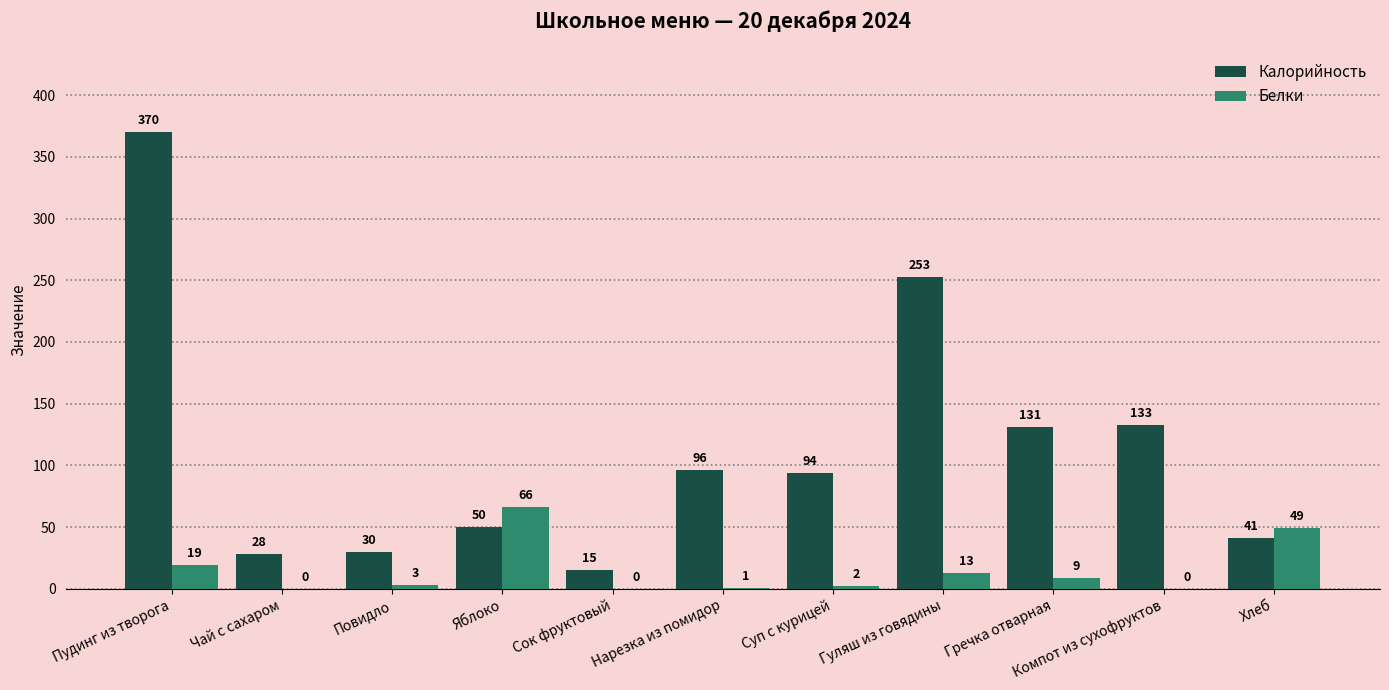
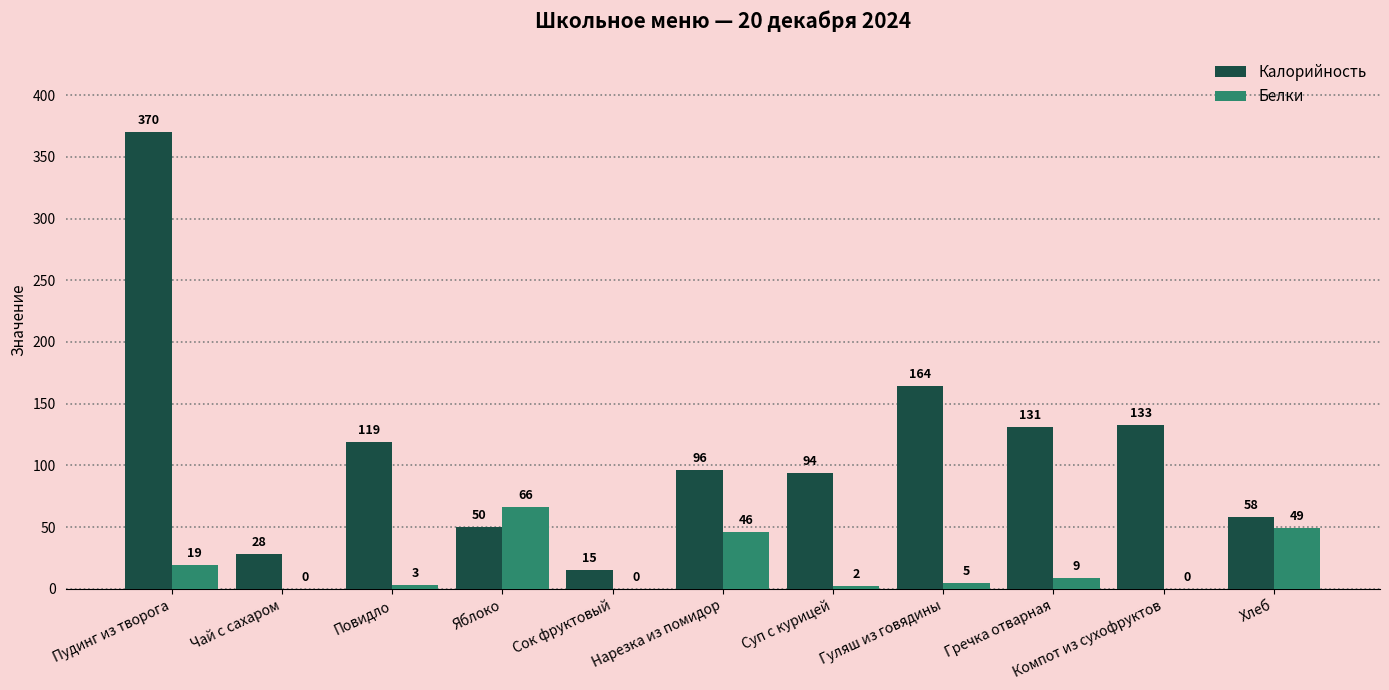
  {
    "Калорийность": {
      "Пудинг из творога": 370,
      "Чай с сахаром": 28,
-     "Повидло": 30,
+     "Повидло": 119,
      "Яблоко": 50,
      "Сок фруктовый": 15,
      "Нарезка из помидор": 96,
      "Суп с курицей": 94,
-     "Гуляш из говядины": 253,
+     "Гуляш из говядины": 164,
      "Гречка отварная": 131,
      "Компот из сухофруктов": 133,
-     "Хлеб": 41
+     "Хлеб": 58
    },
    "Белки": {
      "Пудинг из творога": 19,
      "Чай с сахаром": 0,
      "Повидло": 3,
      "Яблоко": 66,
      "Сок фруктовый": 0,
-     "Нарезка из помидор": 1,
+     "Нарезка из помидор": 46,
      "Суп с курицей": 2,
-     "Гуляш из говядины": 13,
+     "Гуляш из говядины": 5,
      "Гречка отварная": 9,
      "Компот из сухофруктов": 0,
      "Хлеб": 49
    }
  }
